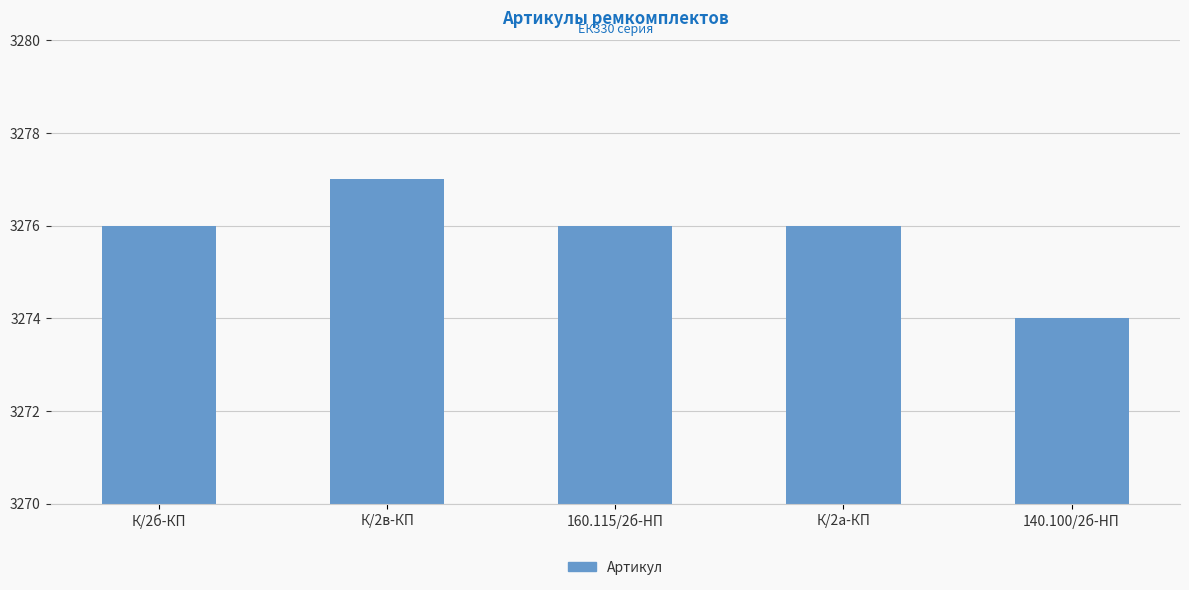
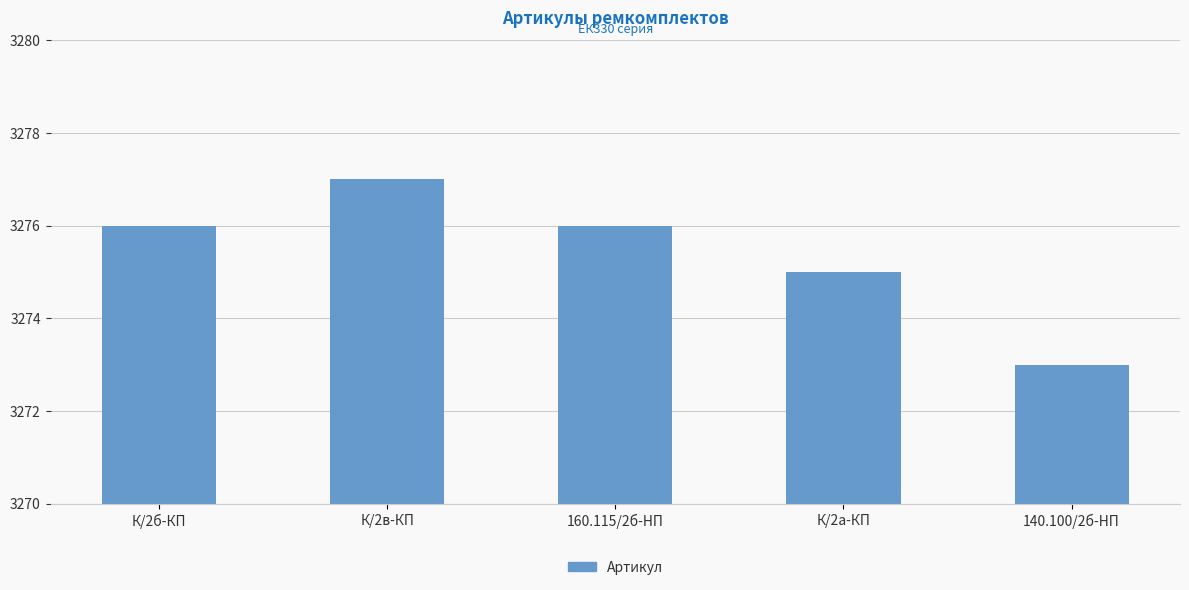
  {
    "К/2б-КП": 3276,
    "К/2в-КП": 3277,
    "160.115/2б-HП": 3276,
-   "К/2а-КП": 3276,
-   "140.100/2б-HП": 3274
+   "К/2а-КП": 3275,
+   "140.100/2б-HП": 3273
  }
